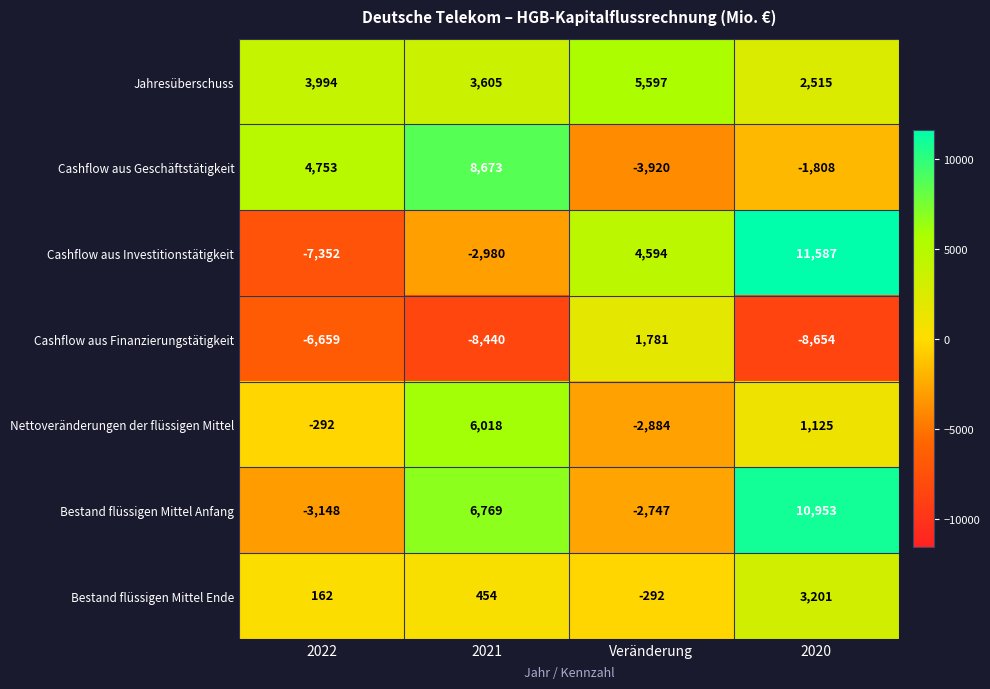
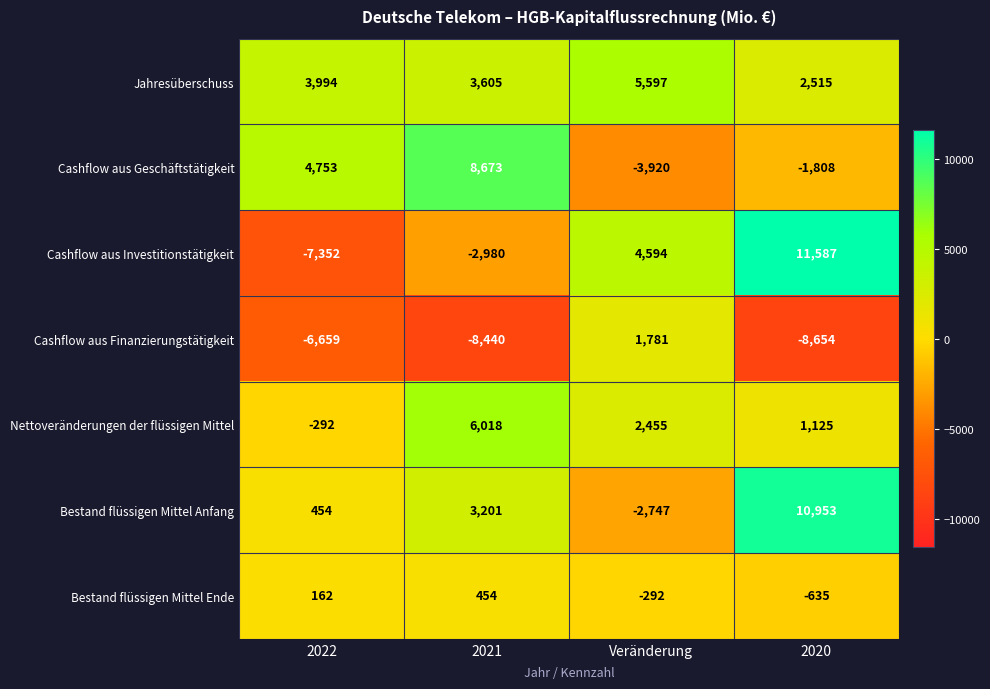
  {
    "Jahresüberschuss": {
      "2022": "3,994",
      "2021": "3,605",
      "Veränderung": "5,597",
      "2020": "2,515"
    },
    "Cashflow aus Geschäftstätigkeit": {
      "2022": "4,753",
      "2021": "8,673",
      "Veränderung": "-3,920",
      "2020": "-1,808"
    },
    "Cashflow aus Investitionstätigkeit": {
      "2022": "-7,352",
      "2021": "-2,980",
      "Veränderung": "4,594",
      "2020": "11,587"
    },
    "Cashflow aus Finanzierungstätigkeit": {
      "2022": "-6,659",
      "2021": "-8,440",
      "Veränderung": "1,781",
      "2020": "-8,654"
    },
    "Nettoveränderungen der flüssigen Mittel": {
      "2022": "-292",
      "2021": "6,018",
-     "Veränderung": "-2,884",
+     "Veränderung": "2,455",
      "2020": "1,125"
    },
    "Bestand flüssigen Mittel Anfang": {
-     "2022": "-3,148",
-     "2021": "6,769",
+     "2022": "454",
+     "2021": "3,201",
      "Veränderung": "-2,747",
      "2020": "10,953"
    },
    "Bestand flüssigen Mittel Ende": {
      "2022": "162",
      "2021": "454",
      "Veränderung": "-292",
-     "2020": "3,201"
+     "2020": "-635"
    }
  }
